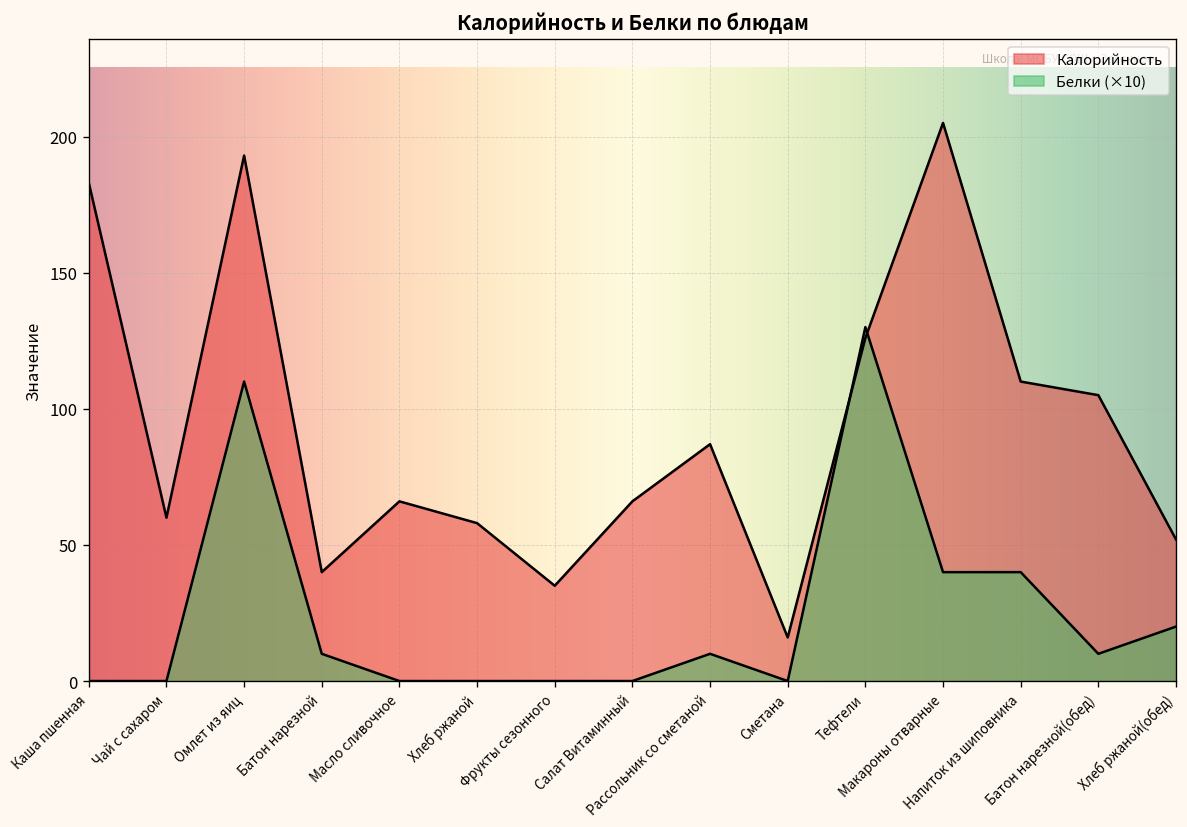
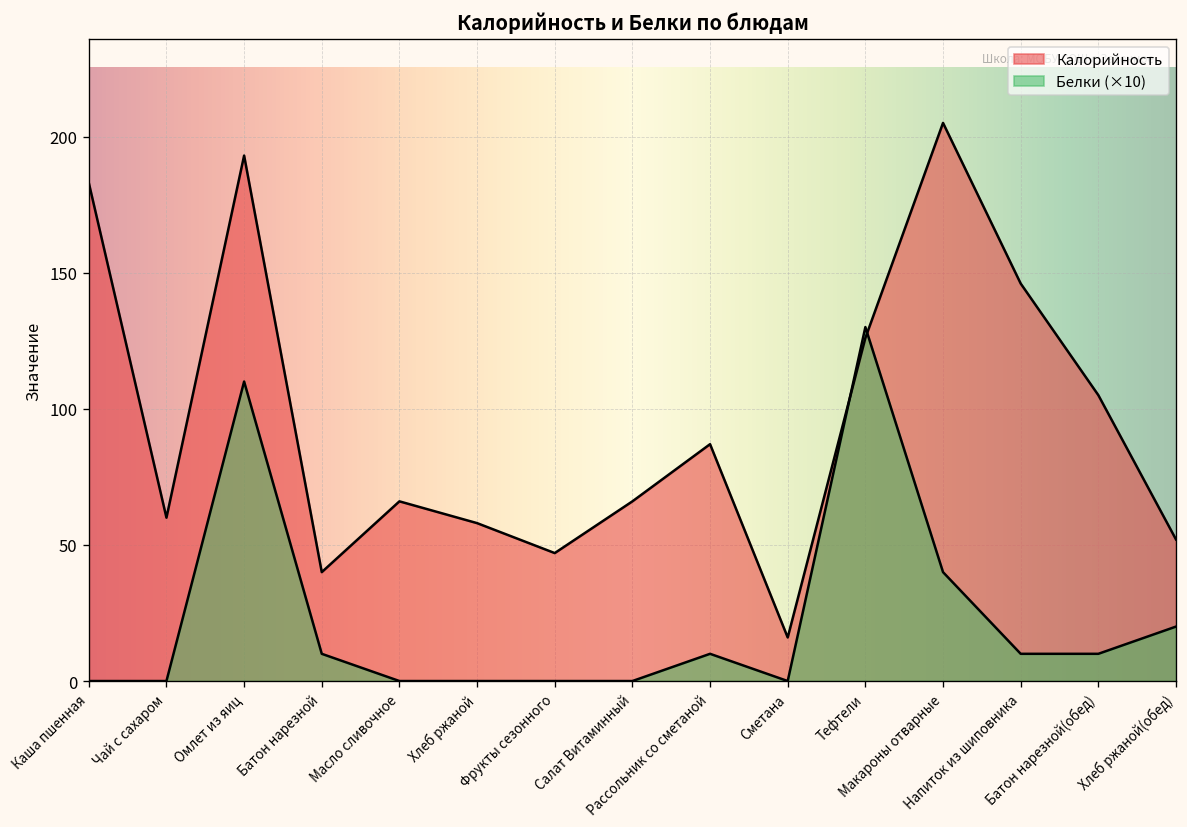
  {
    "Калорийность": {
      "Каша пшенная": 183,
      "Чай с сахаром": 60,
      "Омлет из яиц": 193,
      "Батон нарезной": 40,
      "Масло сливочное": 66,
      "Хлеб ржаной": 58,
-     "Фрукты сезонного": 35,
+     "Фрукты сезонного": 47,
      "Салат Витаминный": 66,
      "Рассольник со сметаной": 87,
      "Сметана": 16,
      "Тефтели": 126,
      "Макароны отварные": 205,
-     "Напиток из шиповника": 110,
+     "Напиток из шиповника": 146,
      "Батон нарезной(обед)": 105,
      "Хлеб ржаной(обед)": 52
    },
    "Белки (×10)": {
      "Каша пшенная": 0,
      "Чай с сахаром": 0,
      "Омлет из яиц": 110,
      "Батон нарезной": 10,
      "Масло сливочное": 0,
      "Хлеб ржаной": 0,
      "Фрукты сезонного": 0,
      "Салат Витаминный": 0,
      "Рассольник со сметаной": 10,
      "Сметана": 0,
      "Тефтели": 130,
      "Макароны отварные": 40,
-     "Напиток из шиповника": 40,
+     "Напиток из шиповника": 10,
      "Батон нарезной(обед)": 10,
      "Хлеб ржаной(обед)": 20
    }
  }
